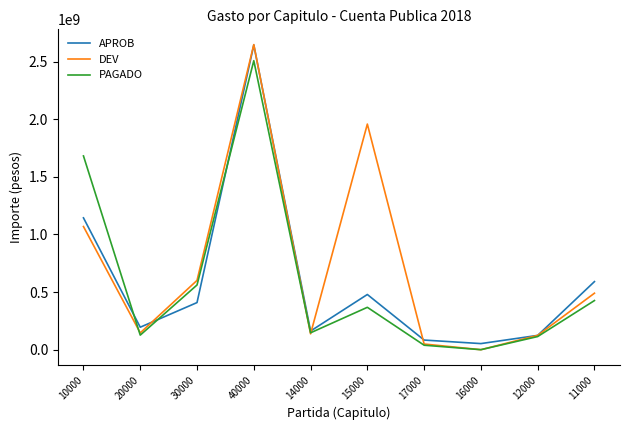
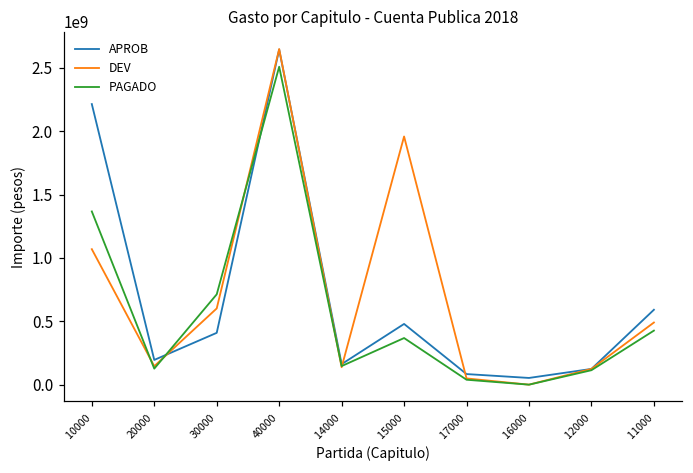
  {
    "APROB": {
-     "10000": 1140000000,
+     "10000": 2210000000,
      "20000": 200000000,
      "30000": 410000000,
      "15000": 480000000,
      "17000": 80000000,
      "16000": 50000000,
      "11000": 590000000
    },
    "DEV": {
      "10000": 1070000000,
      "30000": 600000000,
      "15000": 1960000000,
      "11000": 490000000
    },
    "PAGADO": {
-     "10000": 1680000000,
-     "30000": 560000000,
+     "10000": 1370000000,
+     "30000": 710000000,
      "40000": 2510000000,
      "15000": 370000000,
      "11000": 430000000
    }
  }
